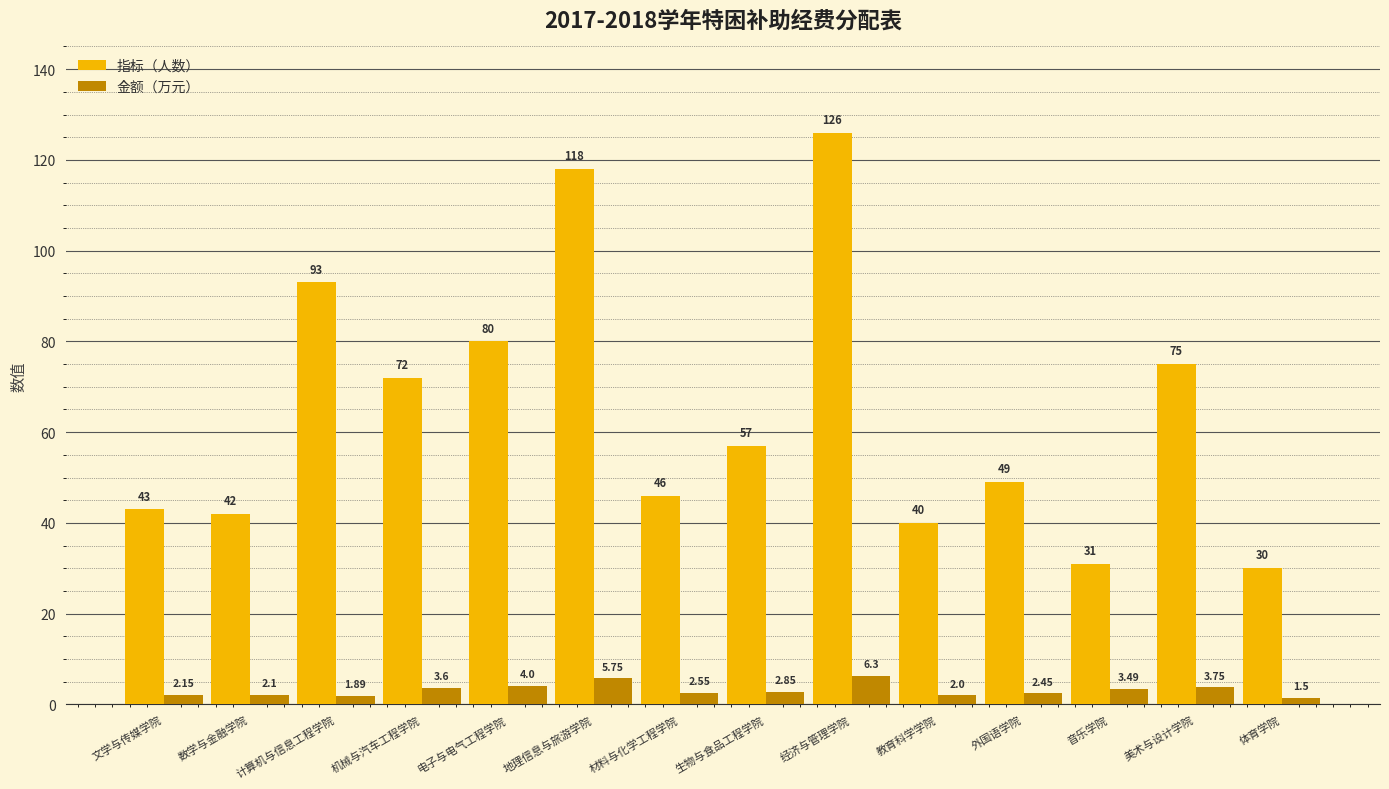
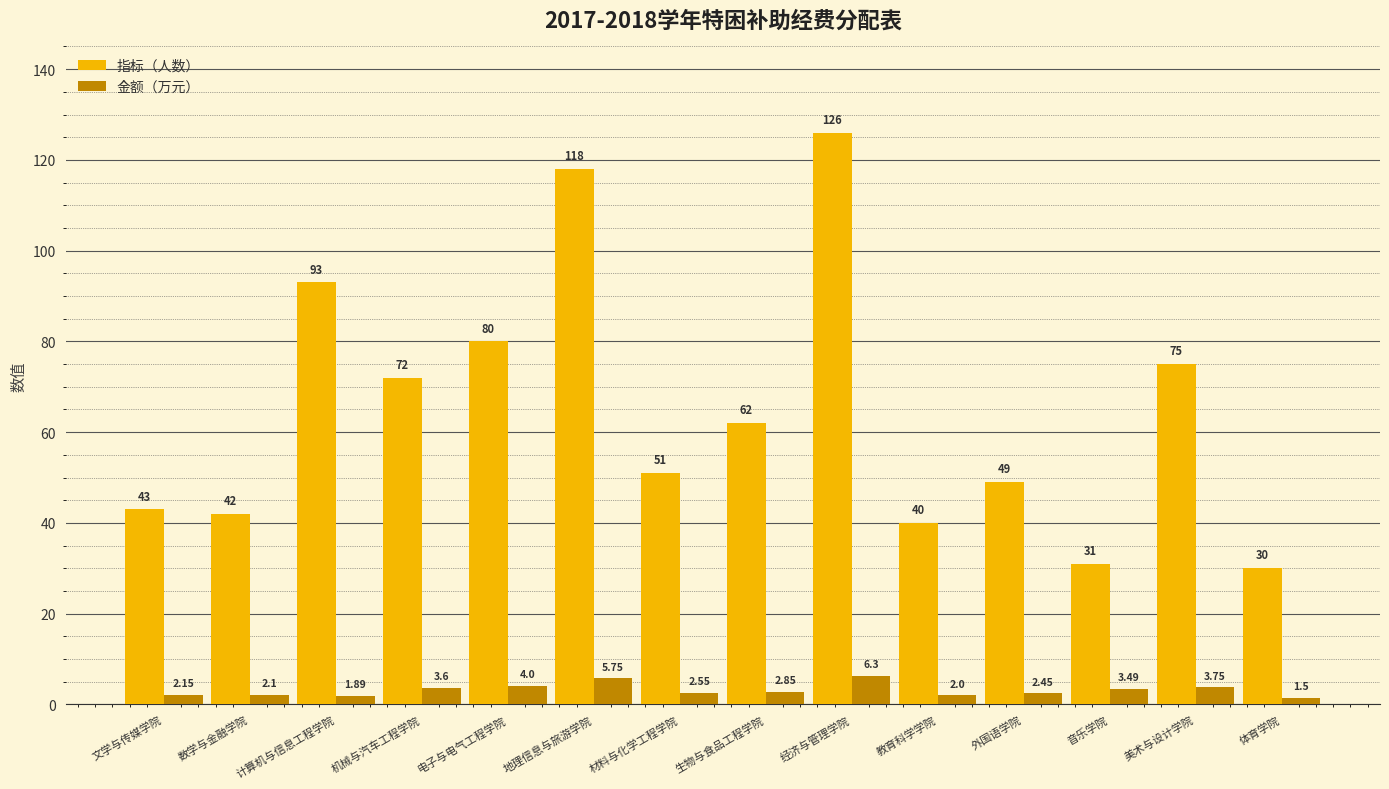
  {
    "指标（人数）": {
      "文学与传媒学院": 43,
      "数学与金融学院": 42,
      "计算机与信息工程学院": 93,
      "机械与汽车工程学院": 72,
      "电子与电气工程学院": 80,
      "地理信息与旅游学院": 118,
-     "材料与化学工程学院": 46,
-     "生物与食品工程学院": 57,
+     "材料与化学工程学院": 51,
+     "生物与食品工程学院": 62,
      "经济与管理学院": 126,
      "教育科学学院": 40,
      "外国语学院": 49,
      "音乐学院": 31,
      "美术与设计学院": 75,
      "体育学院": 30
    },
    "金额（万元）": {
      "文学与传媒学院": 2.15,
      "数学与金融学院": 2.1,
      "计算机与信息工程学院": 1.89,
      "机械与汽车工程学院": 3.6,
      "电子与电气工程学院": 4.0,
      "地理信息与旅游学院": 5.75,
      "材料与化学工程学院": 2.55,
      "生物与食品工程学院": 2.85,
      "经济与管理学院": 6.3,
      "教育科学学院": 2.0,
      "外国语学院": 2.45,
      "音乐学院": 3.49,
      "美术与设计学院": 3.75,
      "体育学院": 1.5
    }
  }
